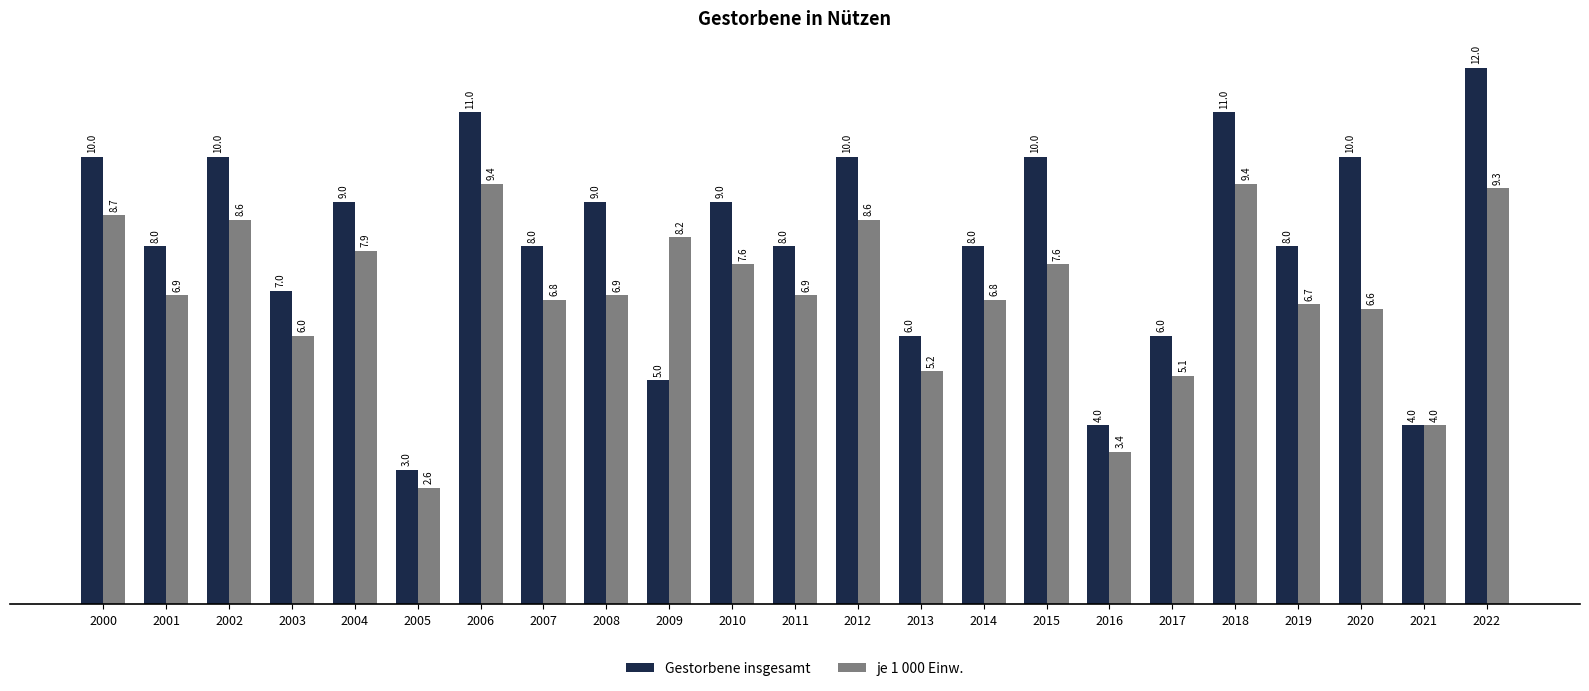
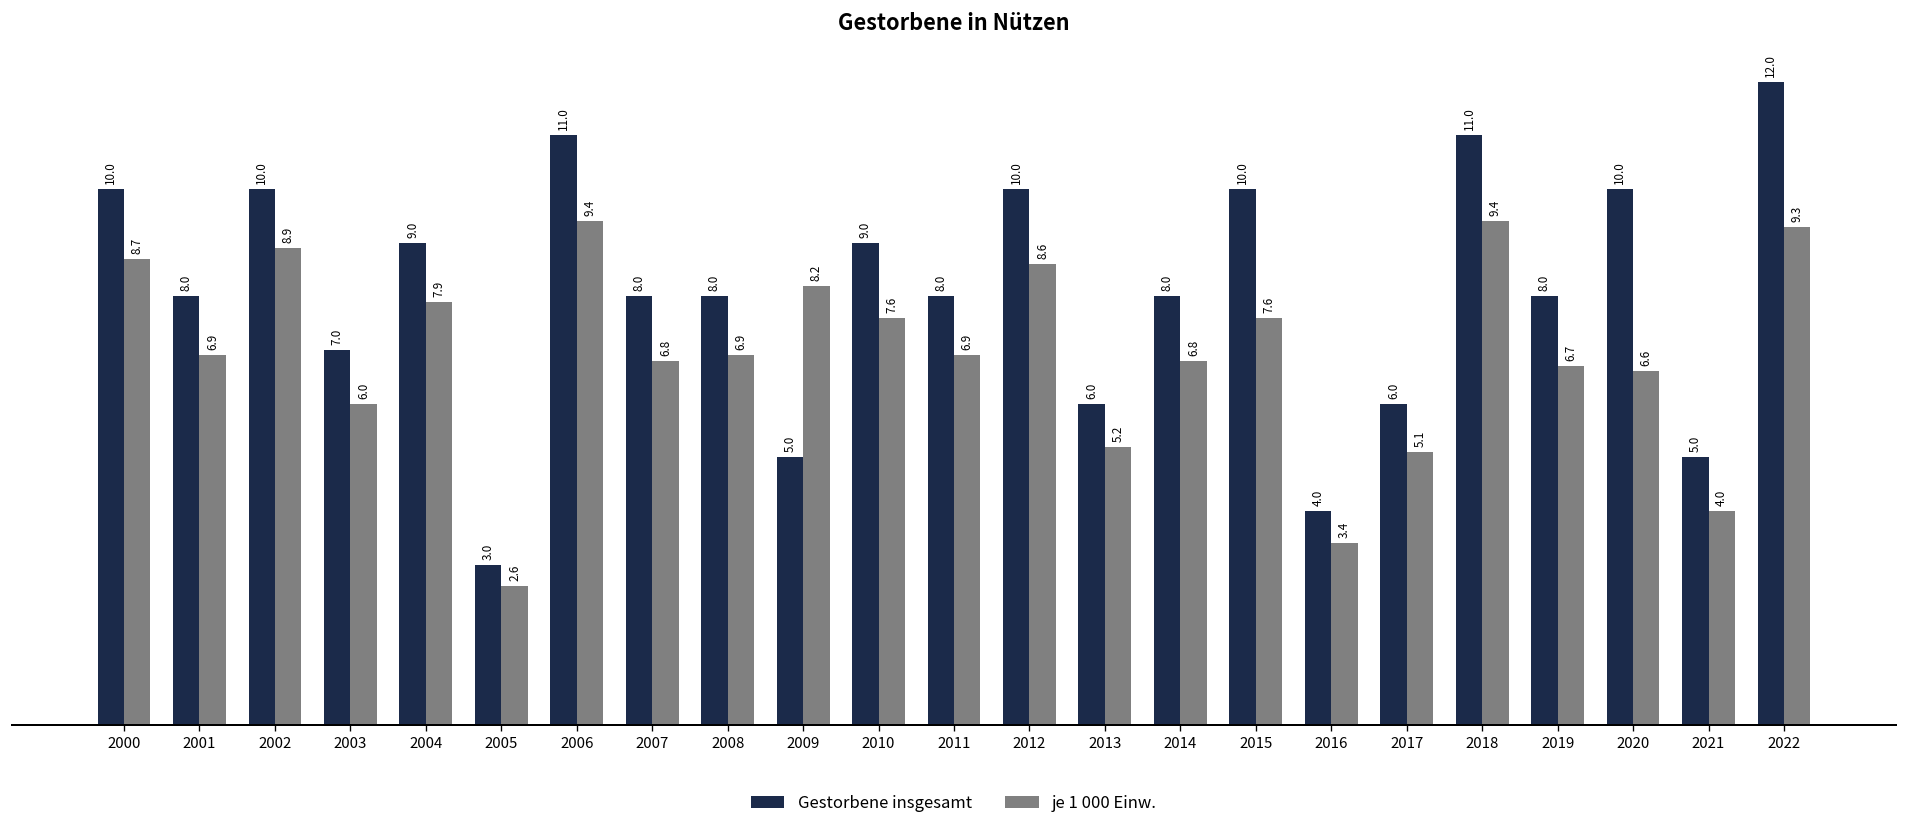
  {
    "Gestorbene insgesamt": {
      "2000": 10.0,
      "2001": 8.0,
      "2002": 10.0,
      "2003": 7.0,
      "2004": 9.0,
      "2005": 3.0,
      "2006": 11.0,
      "2007": 8.0,
-     "2008": 9.0,
+     "2008": 8.0,
      "2009": 5.0,
      "2010": 9.0,
      "2011": 8.0,
      "2012": 10.0,
      "2013": 6.0,
      "2014": 8.0,
      "2015": 10.0,
      "2016": 4.0,
      "2017": 6.0,
      "2018": 11.0,
      "2019": 8.0,
      "2020": 10.0,
-     "2021": 4.0,
+     "2021": 5.0,
      "2022": 12.0
    },
    "je 1 000 Einw.": {
      "2000": 8.7,
      "2001": 6.9,
-     "2002": 8.6,
+     "2002": 8.9,
      "2003": 6.0,
      "2004": 7.9,
      "2005": 2.6,
      "2006": 9.4,
      "2007": 6.8,
      "2008": 6.9,
      "2009": 8.2,
      "2010": 7.6,
      "2011": 6.9,
      "2012": 8.6,
      "2013": 5.2,
      "2014": 6.8,
      "2015": 7.6,
      "2016": 3.4,
      "2017": 5.1,
      "2018": 9.4,
      "2019": 6.7,
      "2020": 6.6,
      "2021": 4.0,
      "2022": 9.3
    }
  }
